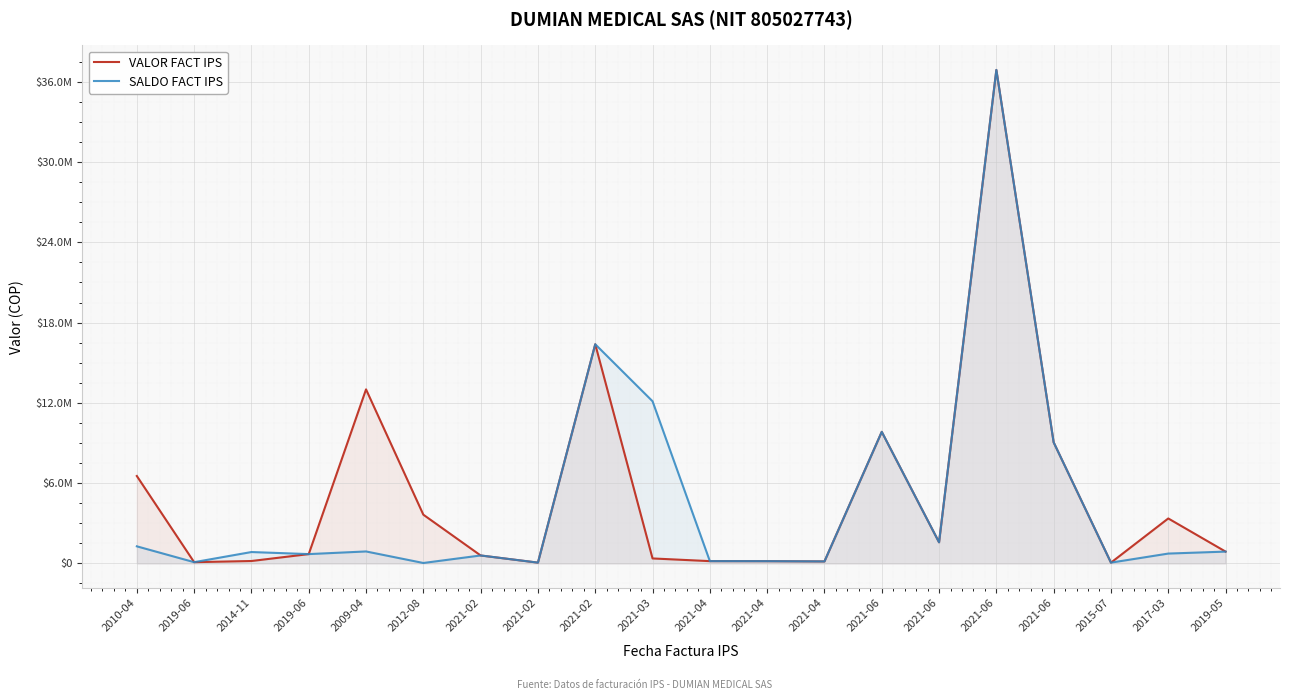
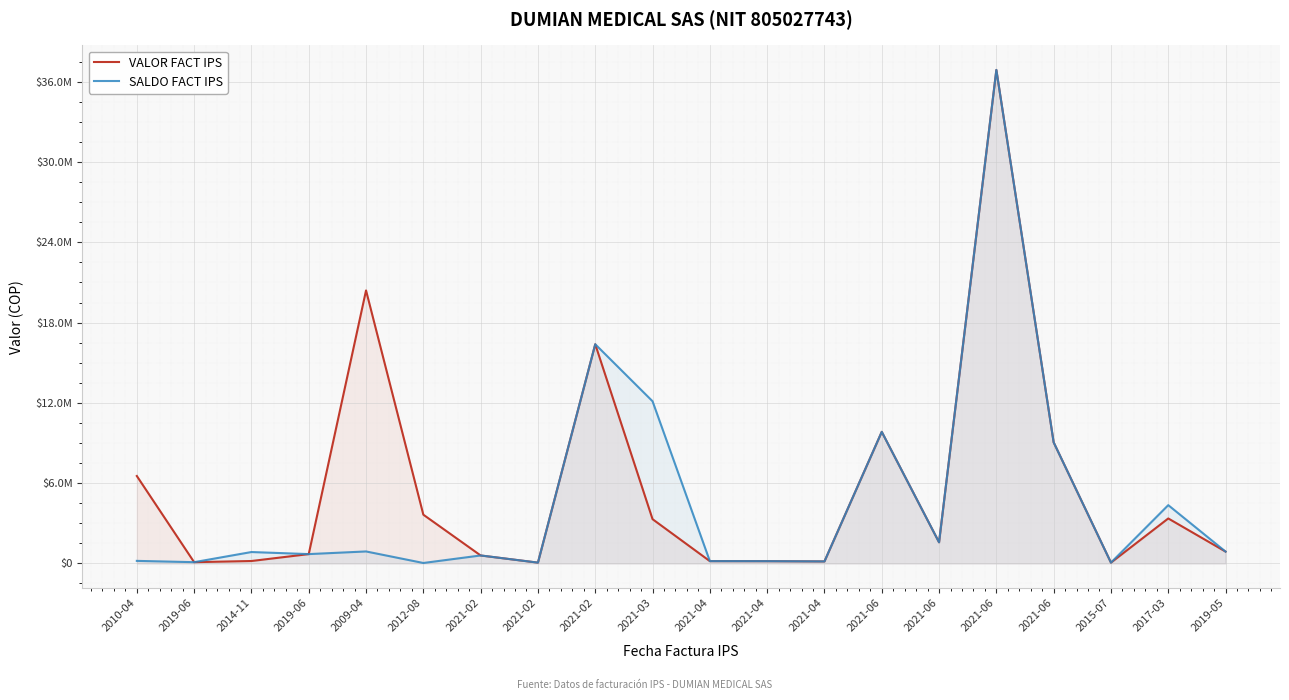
  {
    "VALOR FACT IPS": {
      "2010-04": "$6500000",
      "2014-11": "$200000",
-     "2009-04": "$13000000",
+     "2009-04": "$20400000",
      "2012-08": "$3600000",
-     "2021-03": "$400000",
+     "2021-03": "$3300000",
      "2017-03": "$3400000"
    },
    "SALDO FACT IPS": {
-     "2010-04": "$1300000",
+     "2010-04": "$200000",
      "2014-11": "$900000",
      "2009-04": "$900000",
      "2012-08": "$0",
      "2021-03": "$12100000",
-     "2017-03": "$700000"
+     "2017-03": "$4400000"
    }
  }
